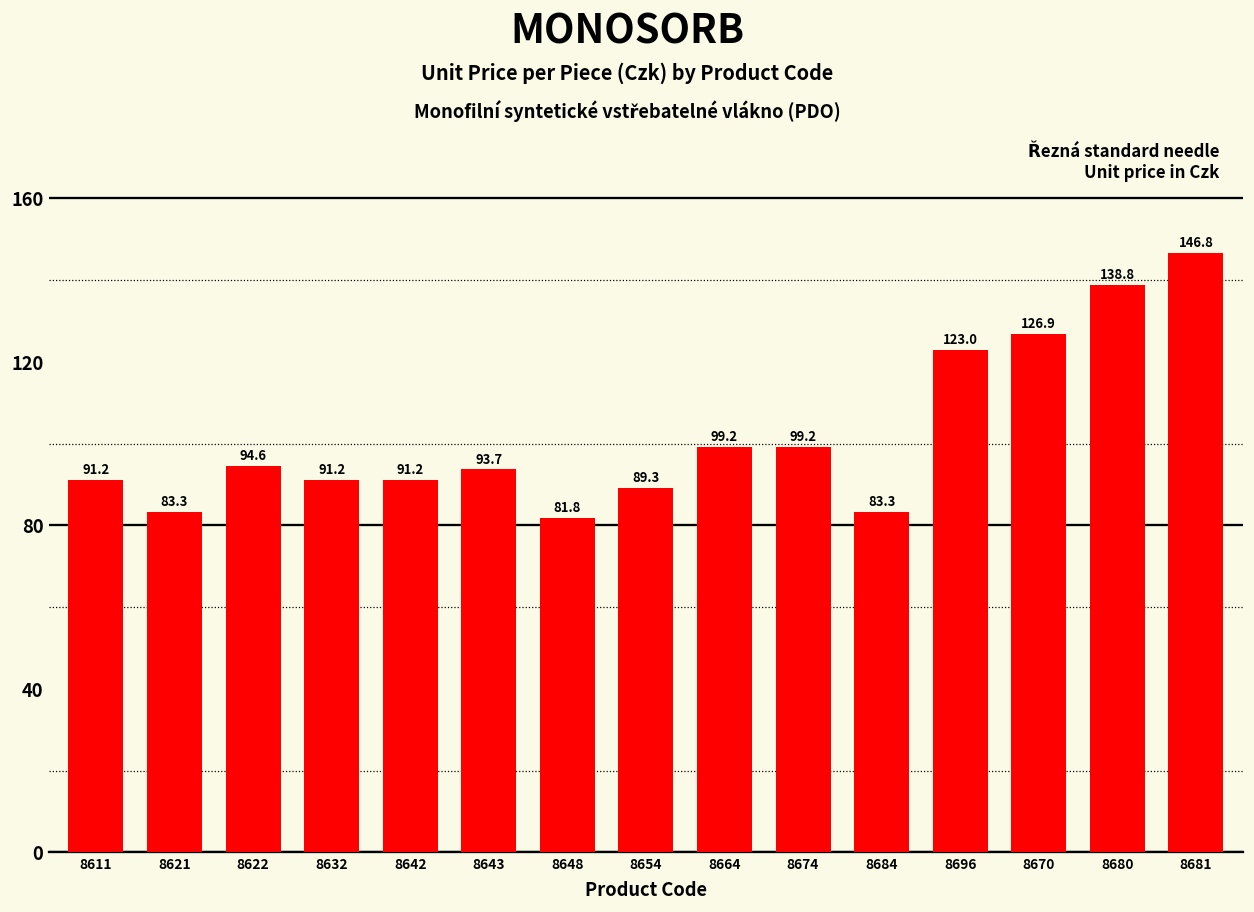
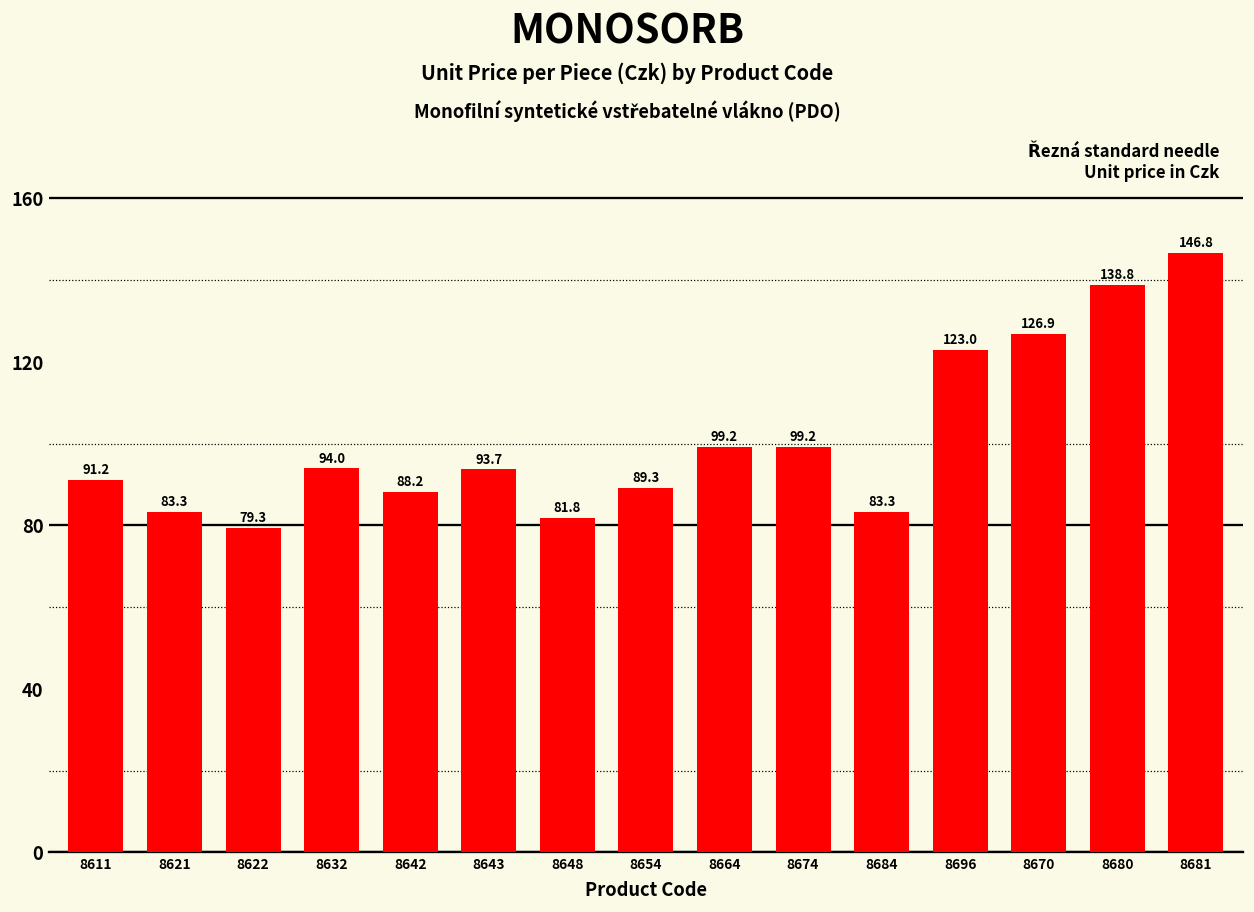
  {
    "8611": 91.2,
    "8621": 83.3,
-   "8622": 94.6,
-   "8632": 91.2,
-   "8642": 91.2,
+   "8622": 79.3,
+   "8632": 94.0,
+   "8642": 88.2,
    "8643": 93.7,
    "8648": 81.8,
    "8654": 89.3,
    "8664": 99.2,
    "8674": 99.2,
    "8684": 83.3,
    "8696": 123.0,
    "8670": 126.9,
    "8680": 138.8,
    "8681": 146.8
  }
